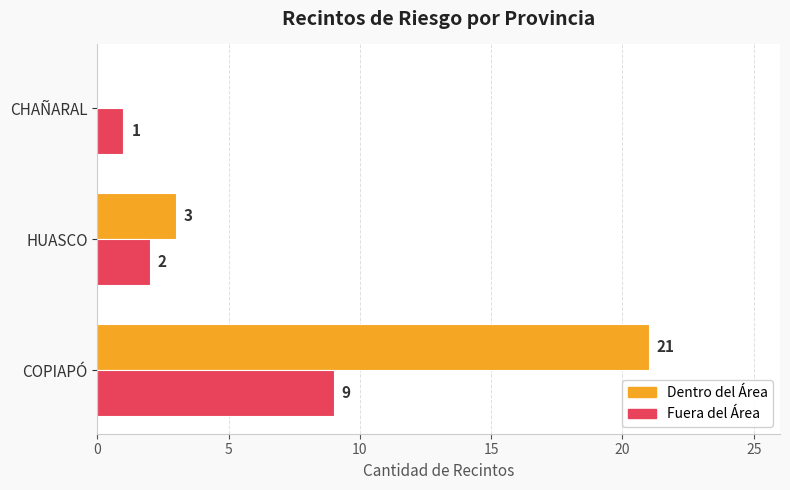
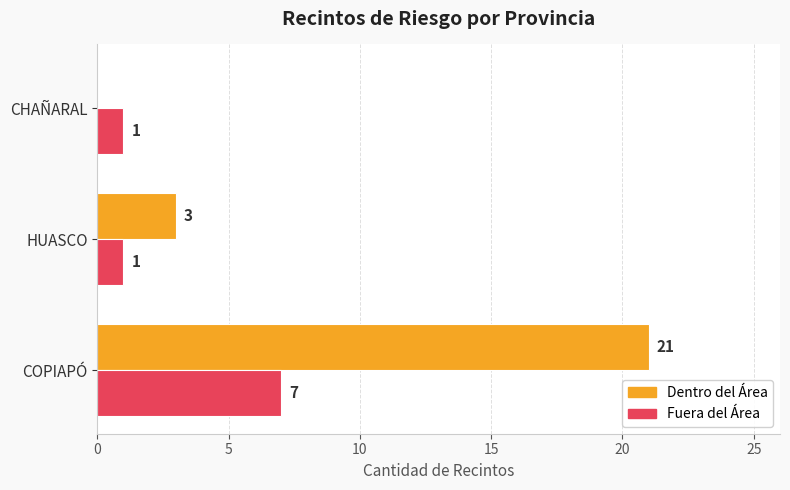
  {
    "Dentro del Área": {
      "HUASCO": 3,
      "COPIAPÓ": 21
    },
    "Fuera del Área": {
      "CHAÑARAL": 1,
-     "HUASCO": 2,
-     "COPIAPÓ": 9
+     "HUASCO": 1,
+     "COPIAPÓ": 7
    }
  }
